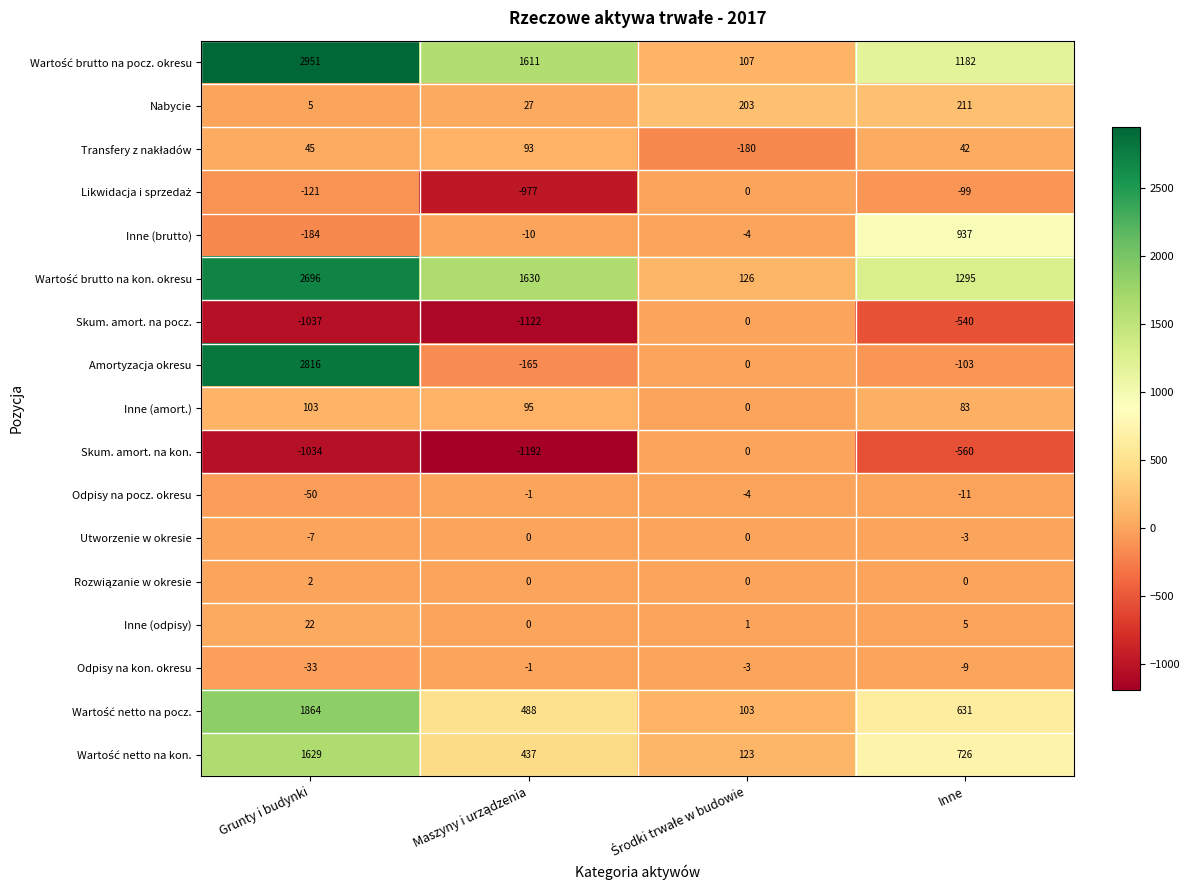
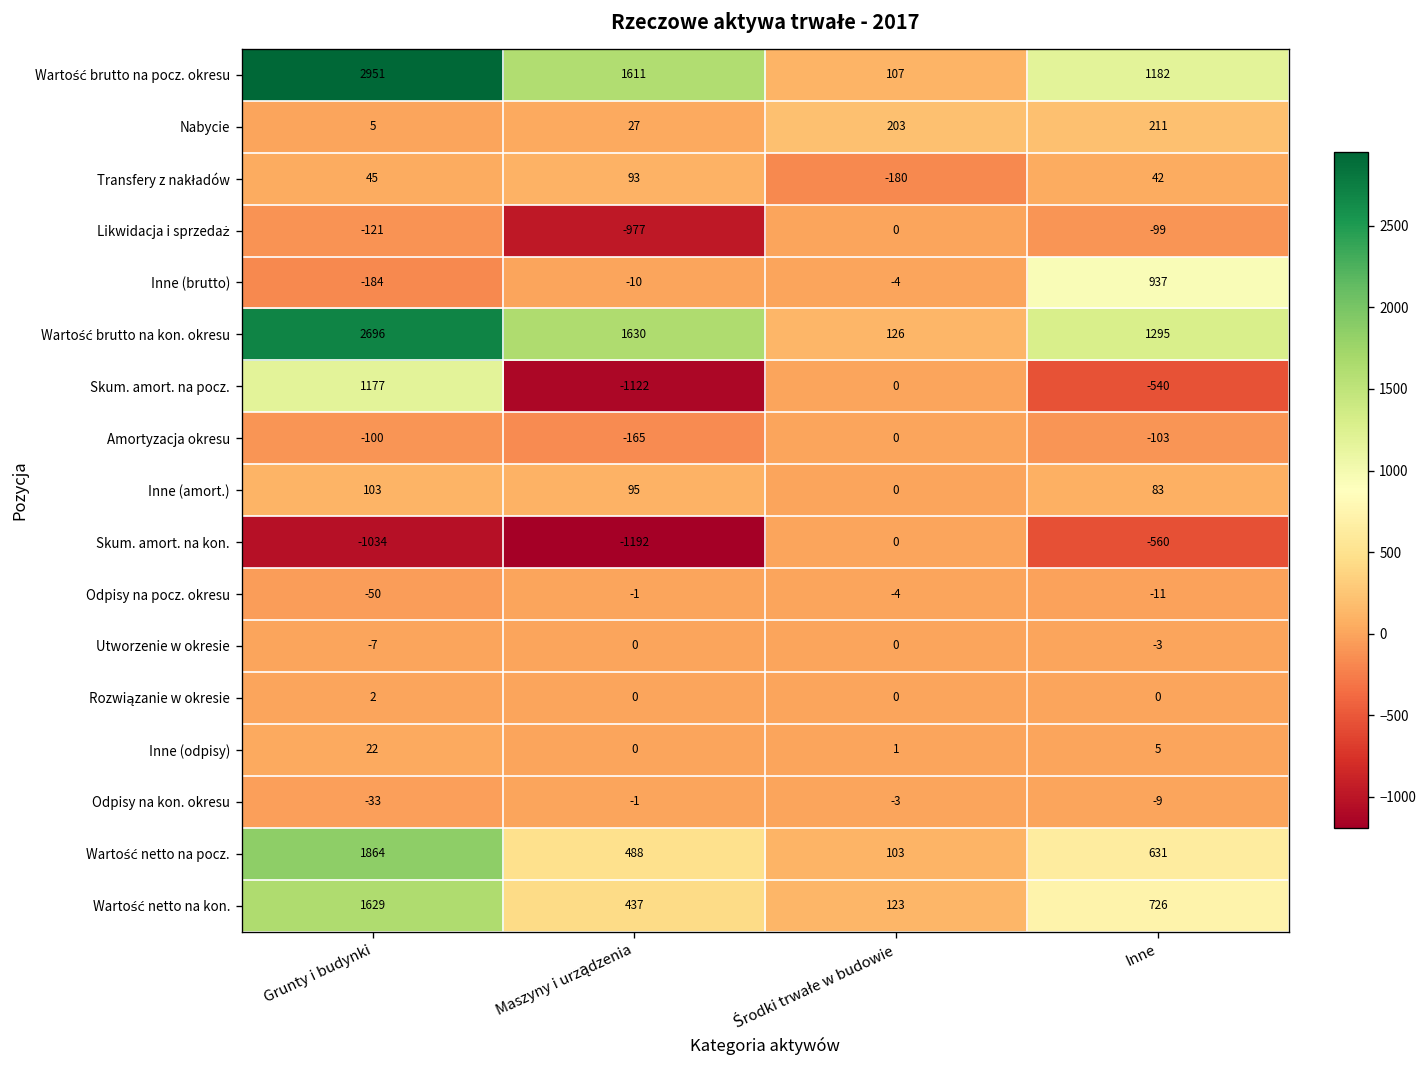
  {
    "Wartość brutto na pocz. okresu": {
      "Grunty i budynki": 2951,
      "Maszyny i urządzenia": 1611,
      "Środki trwałe w budowie": 107,
      "Inne": 1182
    },
    "Nabycie": {
      "Grunty i budynki": 5,
      "Maszyny i urządzenia": 27,
      "Środki trwałe w budowie": 203,
      "Inne": 211
    },
    "Transfery z nakładów": {
      "Grunty i budynki": 45,
      "Maszyny i urządzenia": 93,
      "Środki trwałe w budowie": -180,
      "Inne": 42
    },
    "Likwidacja i sprzedaż": {
      "Grunty i budynki": -121,
      "Maszyny i urządzenia": -977,
      "Środki trwałe w budowie": 0,
      "Inne": -99
    },
    "Inne (brutto)": {
      "Grunty i budynki": -184,
      "Maszyny i urządzenia": -10,
      "Środki trwałe w budowie": -4,
      "Inne": 937
    },
    "Wartość brutto na kon. okresu": {
      "Grunty i budynki": 2696,
      "Maszyny i urządzenia": 1630,
      "Środki trwałe w budowie": 126,
      "Inne": 1295
    },
    "Skum. amort. na pocz.": {
-     "Grunty i budynki": -1037,
+     "Grunty i budynki": 1177,
      "Maszyny i urządzenia": -1122,
      "Środki trwałe w budowie": 0,
      "Inne": -540
    },
    "Amortyzacja okresu": {
-     "Grunty i budynki": 2816,
+     "Grunty i budynki": -100,
      "Maszyny i urządzenia": -165,
      "Środki trwałe w budowie": 0,
      "Inne": -103
    },
    "Inne (amort.)": {
      "Grunty i budynki": 103,
      "Maszyny i urządzenia": 95,
      "Środki trwałe w budowie": 0,
      "Inne": 83
    },
    "Skum. amort. na kon.": {
      "Grunty i budynki": -1034,
      "Maszyny i urządzenia": -1192,
      "Środki trwałe w budowie": 0,
      "Inne": -560
    },
    "Odpisy na pocz. okresu": {
      "Grunty i budynki": -50,
      "Maszyny i urządzenia": -1,
      "Środki trwałe w budowie": -4,
      "Inne": -11
    },
    "Utworzenie w okresie": {
      "Grunty i budynki": -7,
      "Maszyny i urządzenia": 0,
      "Środki trwałe w budowie": 0,
      "Inne": -3
    },
    "Rozwiązanie w okresie": {
      "Grunty i budynki": 2,
      "Maszyny i urządzenia": 0,
      "Środki trwałe w budowie": 0,
      "Inne": 0
    },
    "Inne (odpisy)": {
      "Grunty i budynki": 22,
      "Maszyny i urządzenia": 0,
      "Środki trwałe w budowie": 1,
      "Inne": 5
    },
    "Odpisy na kon. okresu": {
      "Grunty i budynki": -33,
      "Maszyny i urządzenia": -1,
      "Środki trwałe w budowie": -3,
      "Inne": -9
    },
    "Wartość netto na pocz.": {
      "Grunty i budynki": 1864,
      "Maszyny i urządzenia": 488,
      "Środki trwałe w budowie": 103,
      "Inne": 631
    },
    "Wartość netto na kon.": {
      "Grunty i budynki": 1629,
      "Maszyny i urządzenia": 437,
      "Środki trwałe w budowie": 123,
      "Inne": 726
    }
  }
